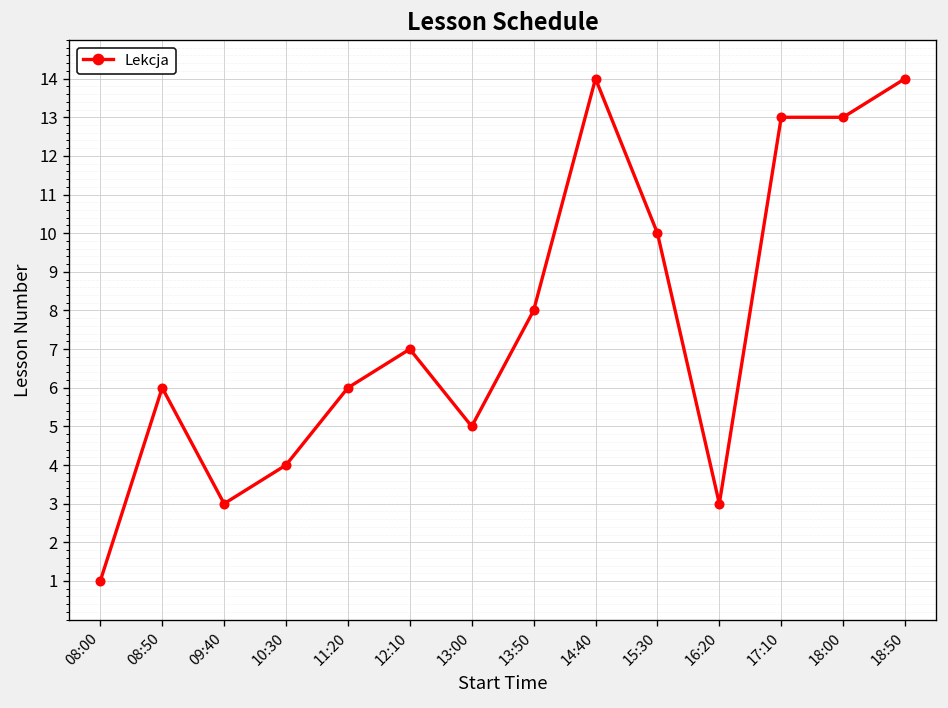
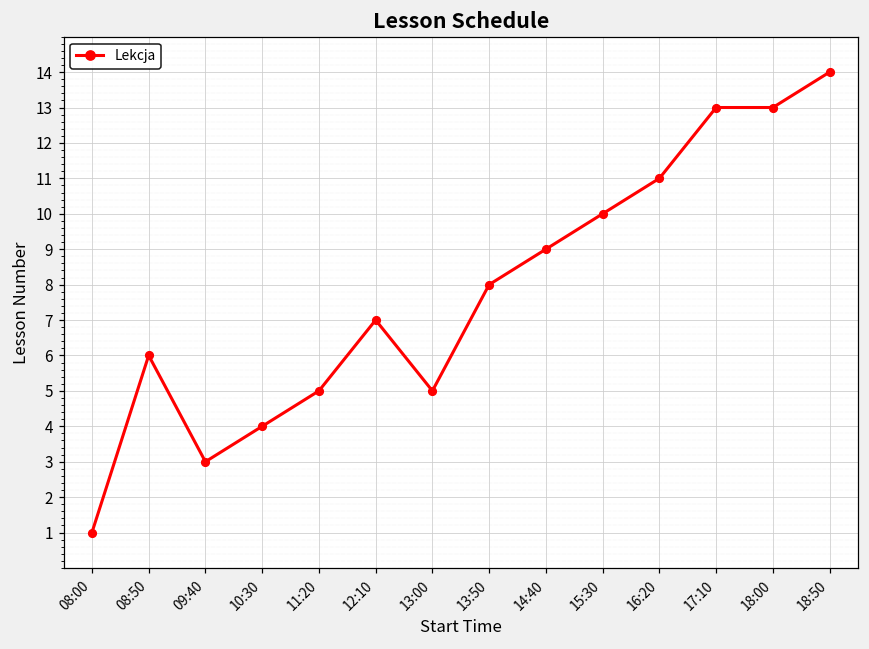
  {
    "08:00": 1,
    "08:50": 6,
    "09:40": 3,
    "10:30": 4,
-   "11:20": 6,
+   "11:20": 5,
    "12:10": 7,
    "13:00": 5,
    "13:50": 8,
-   "14:40": 14,
+   "14:40": 9,
    "15:30": 10,
-   "16:20": 3,
+   "16:20": 11,
    "17:10": 13,
    "18:00": 13,
    "18:50": 14
  }
